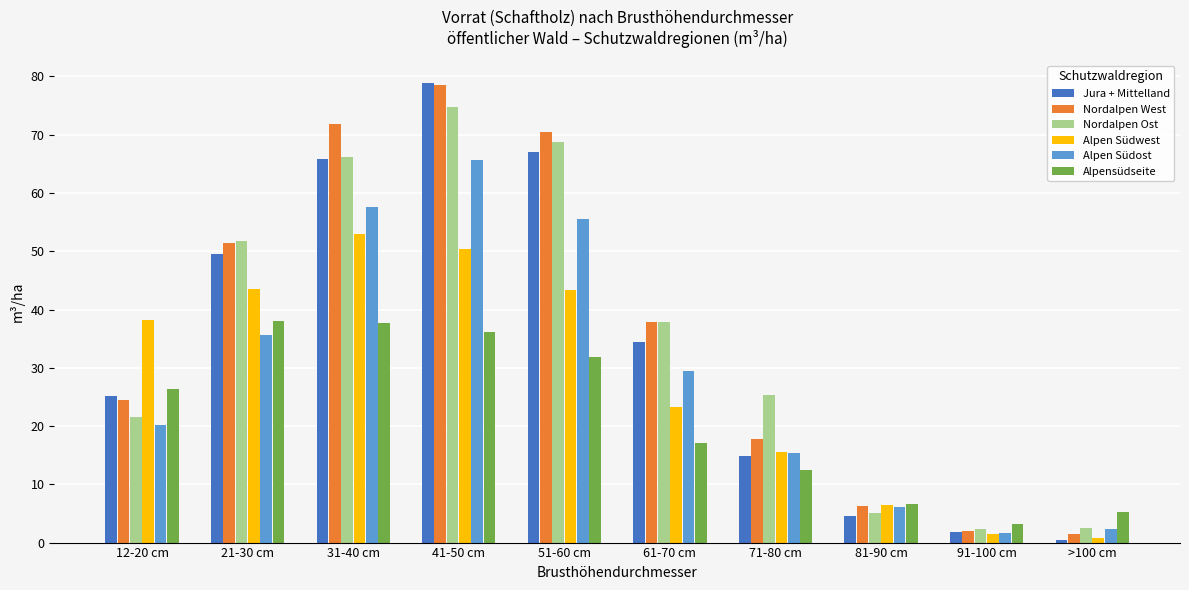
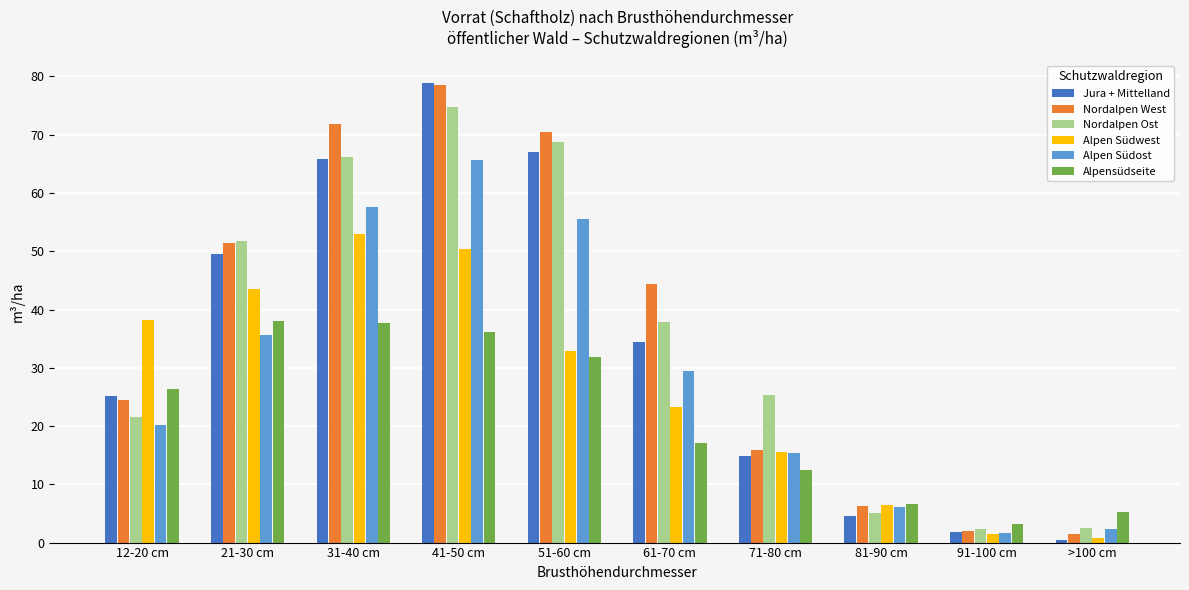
  {
    "Nordalpen West": {
      "12-20 cm": 25,
      "21-30 cm": 51,
      "31-40 cm": 72,
      "41-50 cm": 79,
      "51-60 cm": 70,
-     "61-70 cm": 38,
-     "71-80 cm": 18,
+     "61-70 cm": 44,
+     "71-80 cm": 16,
      "81-90 cm": 6,
      "91-100 cm": 2,
      ">100 cm": 1
    },
    "Nordalpen Ost": {
      "12-20 cm": 22,
      "21-30 cm": 52,
      "31-40 cm": 66,
      "41-50 cm": 75,
      "51-60 cm": 69,
      "61-70 cm": 38,
      "71-80 cm": 25,
      "81-90 cm": 5,
      "91-100 cm": 2,
      ">100 cm": 3
    },
    "Alpen Südwest": {
      "12-20 cm": 38,
      "21-30 cm": 44,
      "31-40 cm": 53,
      "41-50 cm": 50,
-     "51-60 cm": 43,
+     "51-60 cm": 33,
      "61-70 cm": 23,
      "71-80 cm": 16,
      "81-90 cm": 7,
      "91-100 cm": 1,
      ">100 cm": 1
    },
    "Alpensüdseite": {
      "12-20 cm": 26,
      "21-30 cm": 38,
      "31-40 cm": 38,
      "41-50 cm": 36,
      "51-60 cm": 32,
      "61-70 cm": 17,
      "71-80 cm": 13,
      "81-90 cm": 7,
      "91-100 cm": 3,
      ">100 cm": 5
    }
  }
